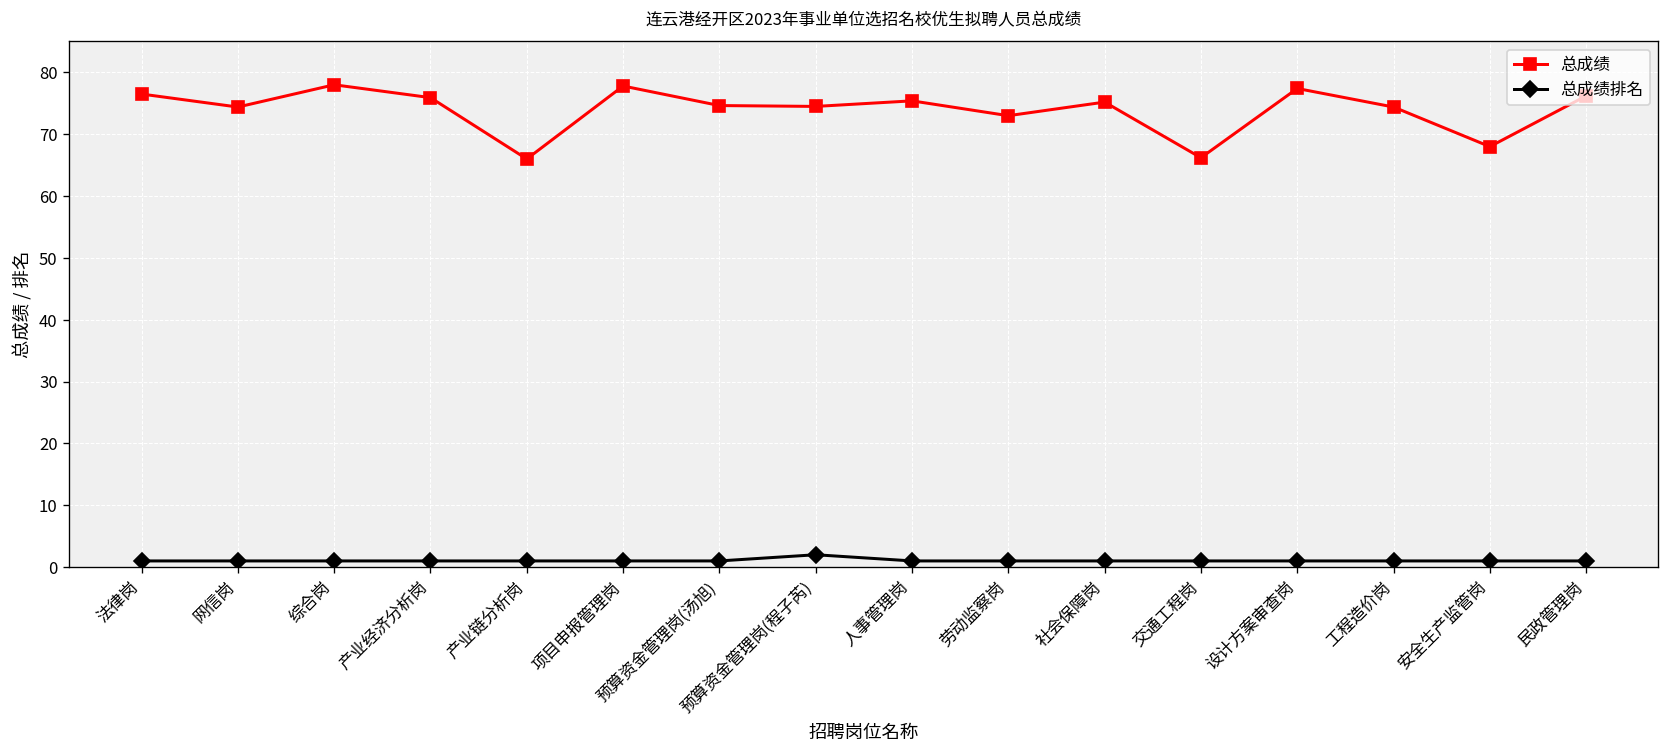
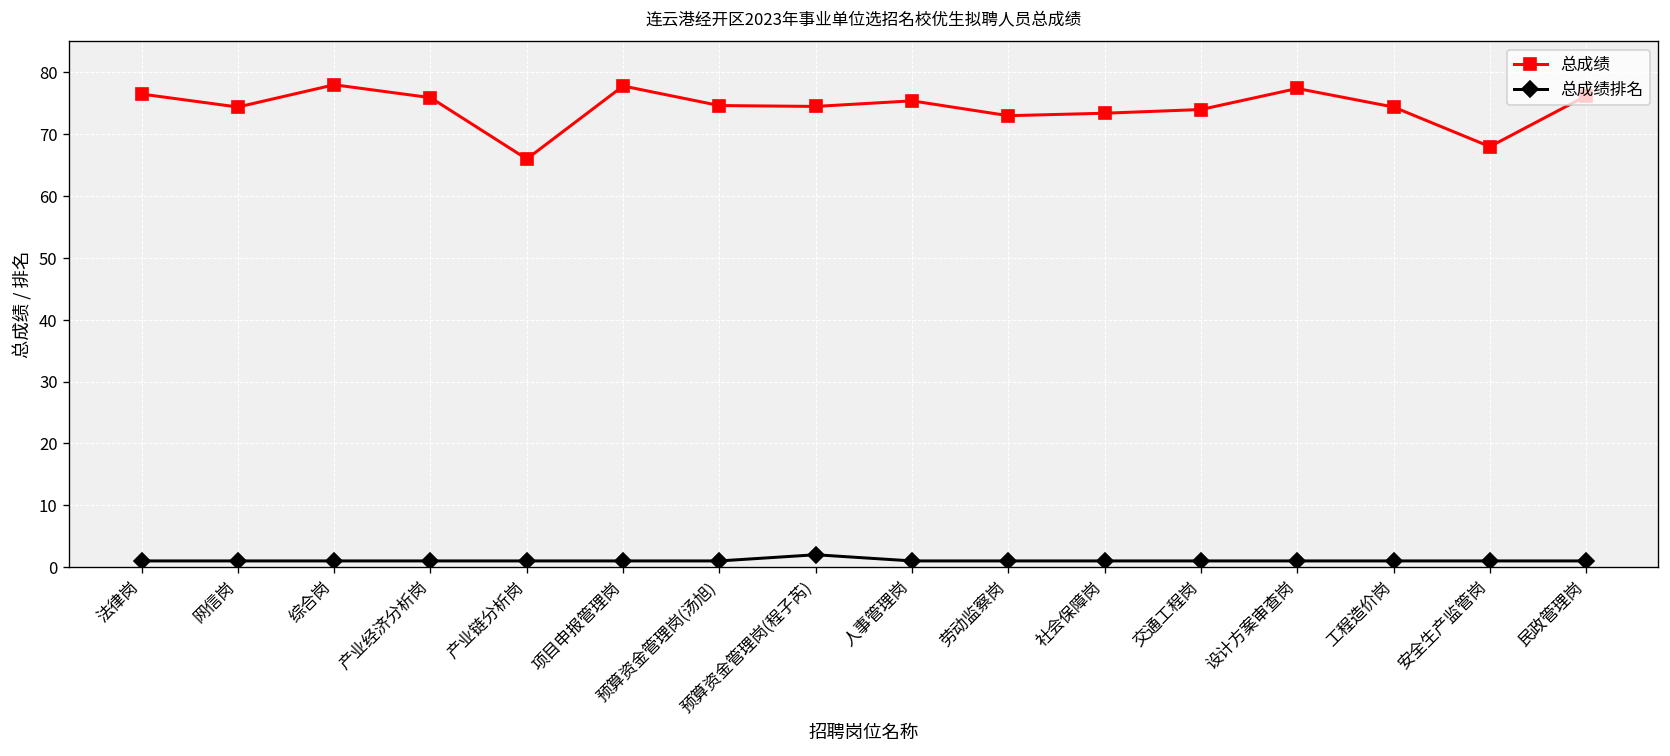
  {
    "总成绩": {
      "法律岗": 77,
      "网信岗": 74,
      "综合岗": 78,
      "产业经济分析岗": 76,
      "产业链分析岗": 66,
      "项目申报管理岗": 78,
      "预算资金管理岗(汤旭)": 75,
      "预算资金管理岗(程子芮)": 75,
      "人事管理岗": 75,
      "劳动监察岗": 73,
-     "社会保障岗": 75,
-     "交通工程岗": 66,
+     "社会保障岗": 73,
+     "交通工程岗": 74,
      "设计方案审查岗": 77,
      "工程造价岗": 74,
      "安全生产监管岗": 68
    },
    "总成绩排名": {
      "法律岗": 1,
      "网信岗": 1,
      "综合岗": 1,
      "产业经济分析岗": 1,
      "产业链分析岗": 1,
      "项目申报管理岗": 1,
      "预算资金管理岗(汤旭)": 1,
      "预算资金管理岗(程子芮)": 2,
      "人事管理岗": 1,
      "劳动监察岗": 1,
      "社会保障岗": 1,
      "交通工程岗": 1,
      "设计方案审查岗": 1,
      "工程造价岗": 1,
      "安全生产监管岗": 1,
      "民政管理岗": 1
    }
  }
